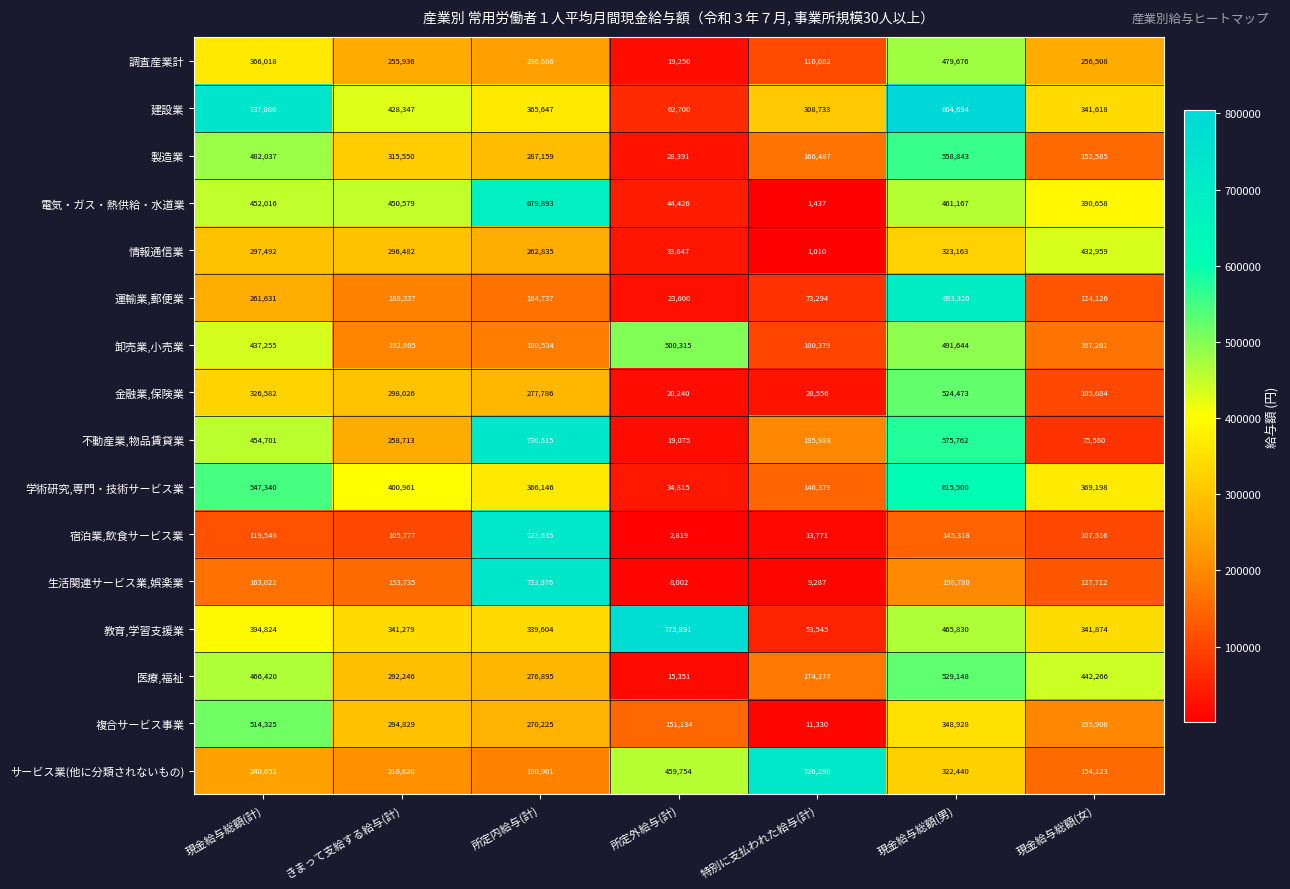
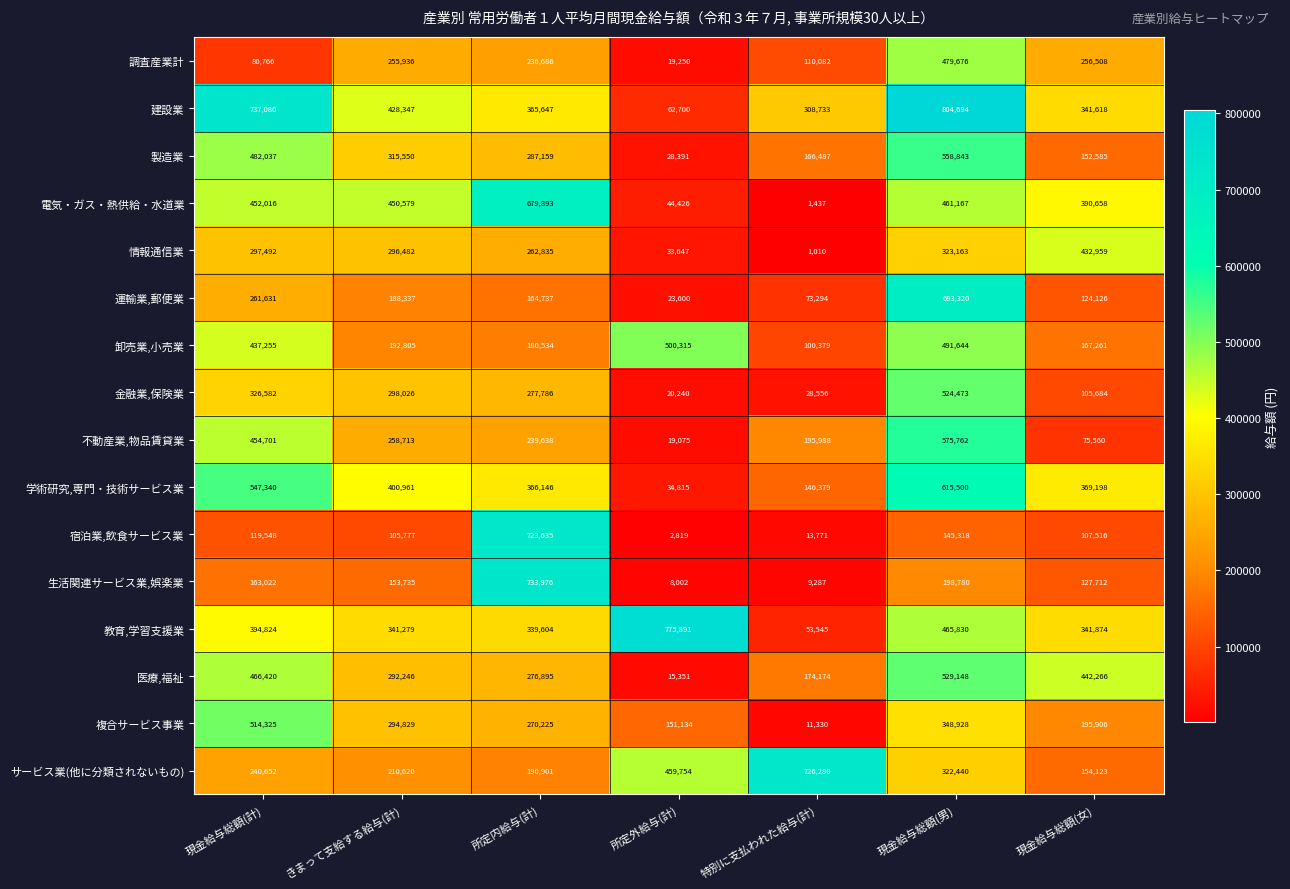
  {
    "調査産業計": {
-     "現金給与総額(計)": "366,018",
+     "現金給与総額(計)": "80,766",
      "きまって支給する給与(計)": "255,936",
      "所定内給与(計)": "236,686",
      "所定外給与(計)": "19,250",
      "特別に支払われた給与(計)": "110,082",
      "現金給与総額(男)": "479,676",
      "現金給与総額(女)": "256,508"
    },
    "建設業": {
      "現金給与総額(計)": "737,080",
      "きまって支給する給与(計)": "428,347",
      "所定内給与(計)": "365,647",
      "所定外給与(計)": "62,700",
      "特別に支払われた給与(計)": "308,733",
      "現金給与総額(男)": "804,694",
      "現金給与総額(女)": "341,618"
    },
    "製造業": {
      "現金給与総額(計)": "482,037",
      "きまって支給する給与(計)": "315,550",
      "所定内給与(計)": "287,159",
      "所定外給与(計)": "28,391",
      "特別に支払われた給与(計)": "166,487",
      "現金給与総額(男)": "558,843",
      "現金給与総額(女)": "152,585"
    },
    "電気・ガス・熱供給・水道業": {
      "現金給与総額(計)": "452,016",
      "きまって支給する給与(計)": "450,579",
      "所定内給与(計)": "679,893",
      "所定外給与(計)": "44,426",
      "特別に支払われた給与(計)": "1,437",
      "現金給与総額(男)": "461,167",
      "現金給与総額(女)": "390,658"
    },
    "情報通信業": {
      "現金給与総額(計)": "297,492",
      "きまって支給する給与(計)": "296,482",
      "所定内給与(計)": "262,835",
      "所定外給与(計)": "33,647",
      "特別に支払われた給与(計)": "1,010",
      "現金給与総額(男)": "323,163",
      "現金給与総額(女)": "432,959"
    },
    "運輸業,郵便業": {
      "現金給与総額(計)": "261,631",
      "きまって支給する給与(計)": "188,337",
      "所定内給与(計)": "164,737",
      "所定外給与(計)": "23,600",
      "特別に支払われた給与(計)": "73,294",
      "現金給与総額(男)": "693,320",
      "現金給与総額(女)": "124,126"
    },
    "卸売業,小売業": {
      "現金給与総額(計)": "437,255",
      "きまって支給する給与(計)": "192,805",
      "所定内給与(計)": "180,534",
      "所定外給与(計)": "500,315",
      "特別に支払われた給与(計)": "100,379",
      "現金給与総額(男)": "491,644",
      "現金給与総額(女)": "167,261"
    },
    "金融業,保険業": {
      "現金給与総額(計)": "326,582",
      "きまって支給する給与(計)": "298,026",
      "所定内給与(計)": "277,786",
      "所定外給与(計)": "20,240",
      "特別に支払われた給与(計)": "28,556",
      "現金給与総額(男)": "524,473",
      "現金給与総額(女)": "105,684"
    },
    "不動産業,物品賃貸業": {
      "現金給与総額(計)": "454,701",
      "きまって支給する給与(計)": "258,713",
-     "所定内給与(計)": "730,615",
+     "所定内給与(計)": "239,638",
      "所定外給与(計)": "19,075",
      "特別に支払われた給与(計)": "195,988",
      "現金給与総額(男)": "575,762",
      "現金給与総額(女)": "75,560"
    },
    "学術研究,専門・技術サービス業": {
      "現金給与総額(計)": "547,340",
      "きまって支給する給与(計)": "400,961",
      "所定内給与(計)": "366,146",
      "所定外給与(計)": "34,815",
      "特別に支払われた給与(計)": "146,379",
      "現金給与総額(男)": "615,500",
      "現金給与総額(女)": "369,198"
    },
    "宿泊業,飲食サービス業": {
      "現金給与総額(計)": "119,548",
      "きまって支給する給与(計)": "105,777",
      "所定内給与(計)": "723,635",
      "所定外給与(計)": "2,819",
      "特別に支払われた給与(計)": "13,771",
      "現金給与総額(男)": "145,318",
      "現金給与総額(女)": "107,516"
    },
    "生活関連サービス業,娯楽業": {
      "現金給与総額(計)": "163,022",
      "きまって支給する給与(計)": "153,735",
      "所定内給与(計)": "733,976",
      "所定外給与(計)": "8,002",
      "特別に支払われた給与(計)": "9,287",
      "現金給与総額(男)": "198,780",
      "現金給与総額(女)": "127,712"
    },
    "教育,学習支援業": {
      "現金給与総額(計)": "394,824",
      "きまって支給する給与(計)": "341,279",
      "所定内給与(計)": "339,604",
      "所定外給与(計)": "775,891",
      "特別に支払われた給与(計)": "53,545",
      "現金給与総額(男)": "465,830",
      "現金給与総額(女)": "341,874"
    },
    "医療,福祉": {
      "現金給与総額(計)": "466,420",
      "きまって支給する給与(計)": "292,246",
      "所定内給与(計)": "276,895",
      "所定外給与(計)": "15,351",
      "特別に支払われた給与(計)": "174,174",
      "現金給与総額(男)": "529,148",
      "現金給与総額(女)": "442,266"
    },
    "複合サービス事業": {
      "現金給与総額(計)": "514,325",
      "きまって支給する給与(計)": "294,829",
      "所定内給与(計)": "270,225",
      "所定外給与(計)": "151,134",
      "特別に支払われた給与(計)": "11,330",
      "現金給与総額(男)": "348,928",
      "現金給与総額(女)": "195,906"
    },
    "サービス業(他に分類されないもの)": {
      "現金給与総額(計)": "240,652",
      "きまって支給する給与(計)": "210,620",
      "所定内給与(計)": "190,901",
      "所定外給与(計)": "459,754",
      "特別に支払われた給与(計)": "726,280",
      "現金給与総額(男)": "322,440",
      "現金給与総額(女)": "154,123"
    }
  }
